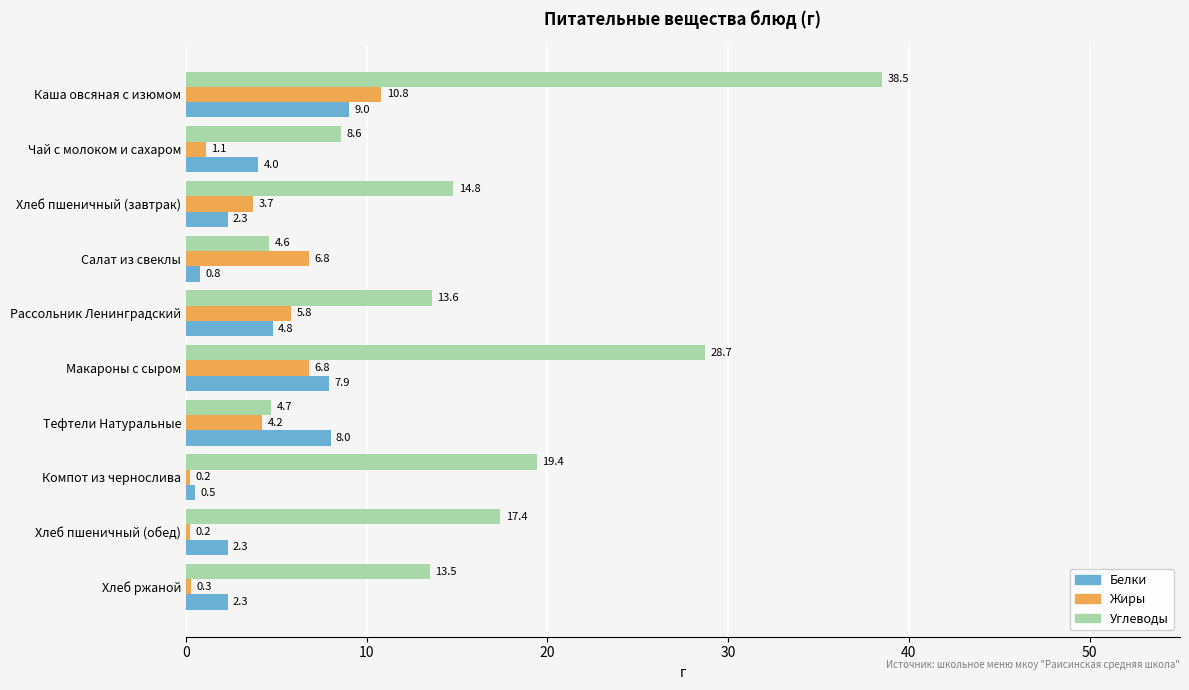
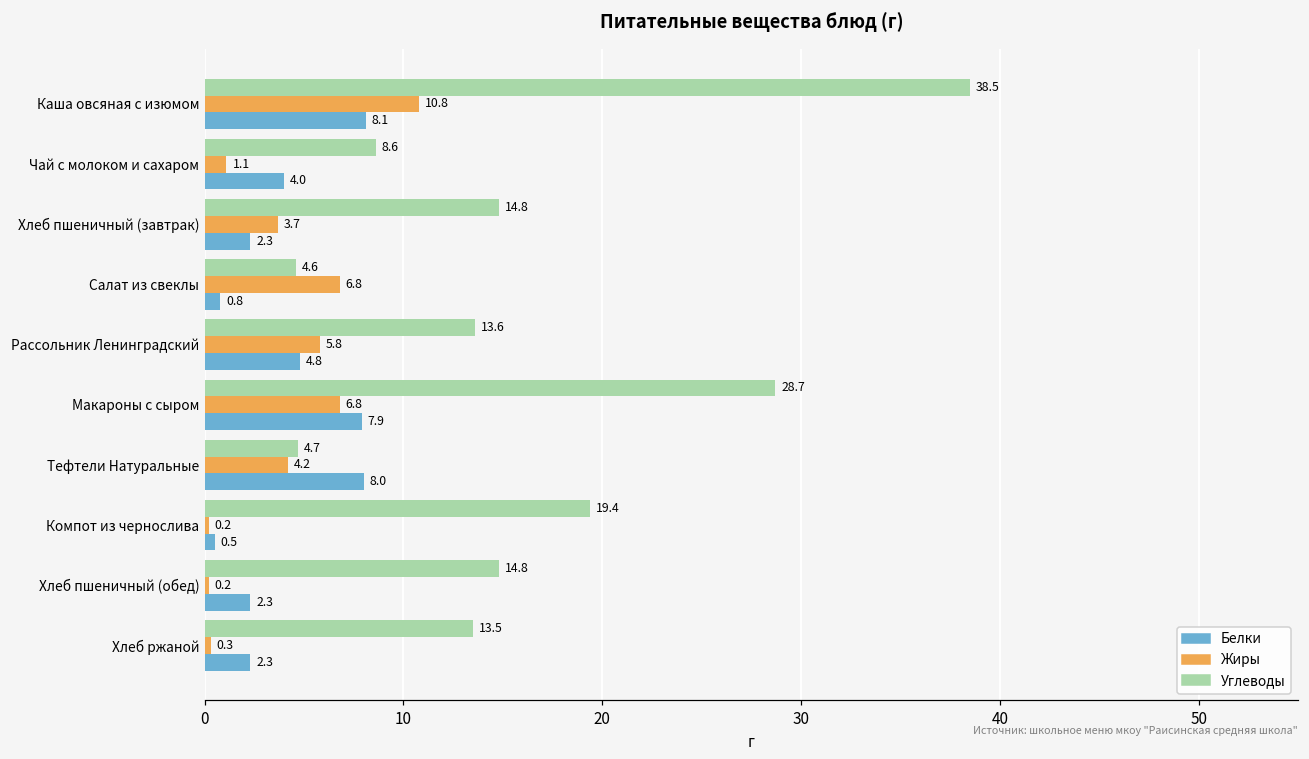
  {
    "Белки": {
-     "Каша овсяная с изюмом": 9.0,
+     "Каша овсяная с изюмом": 8.1,
      "Чай с молоком и сахаром": 4.0,
      "Хлеб пшеничный (завтрак)": 2.3,
      "Салат из свеклы": 0.8,
      "Рассольник Ленинградский": 4.8,
      "Макароны с сыром": 7.9,
      "Тефтели Натуральные": 8.0,
      "Компот из чернослива": 0.5,
      "Хлеб пшеничный (обед)": 2.3,
      "Хлеб ржаной": 2.3
    },
    "Жиры": {
      "Каша овсяная с изюмом": 10.8,
      "Чай с молоком и сахаром": 1.1,
      "Хлеб пшеничный (завтрак)": 3.7,
      "Салат из свеклы": 6.8,
      "Рассольник Ленинградский": 5.8,
      "Макароны с сыром": 6.8,
      "Тефтели Натуральные": 4.2,
      "Компот из чернослива": 0.2,
      "Хлеб пшеничный (обед)": 0.2,
      "Хлеб ржаной": 0.3
    },
    "Углеводы": {
      "Каша овсяная с изюмом": 38.5,
      "Чай с молоком и сахаром": 8.6,
      "Хлеб пшеничный (завтрак)": 14.8,
      "Салат из свеклы": 4.6,
      "Рассольник Ленинградский": 13.6,
      "Макароны с сыром": 28.7,
      "Тефтели Натуральные": 4.7,
      "Компот из чернослива": 19.4,
-     "Хлеб пшеничный (обед)": 17.4,
+     "Хлеб пшеничный (обед)": 14.8,
      "Хлеб ржаной": 13.5
    }
  }
